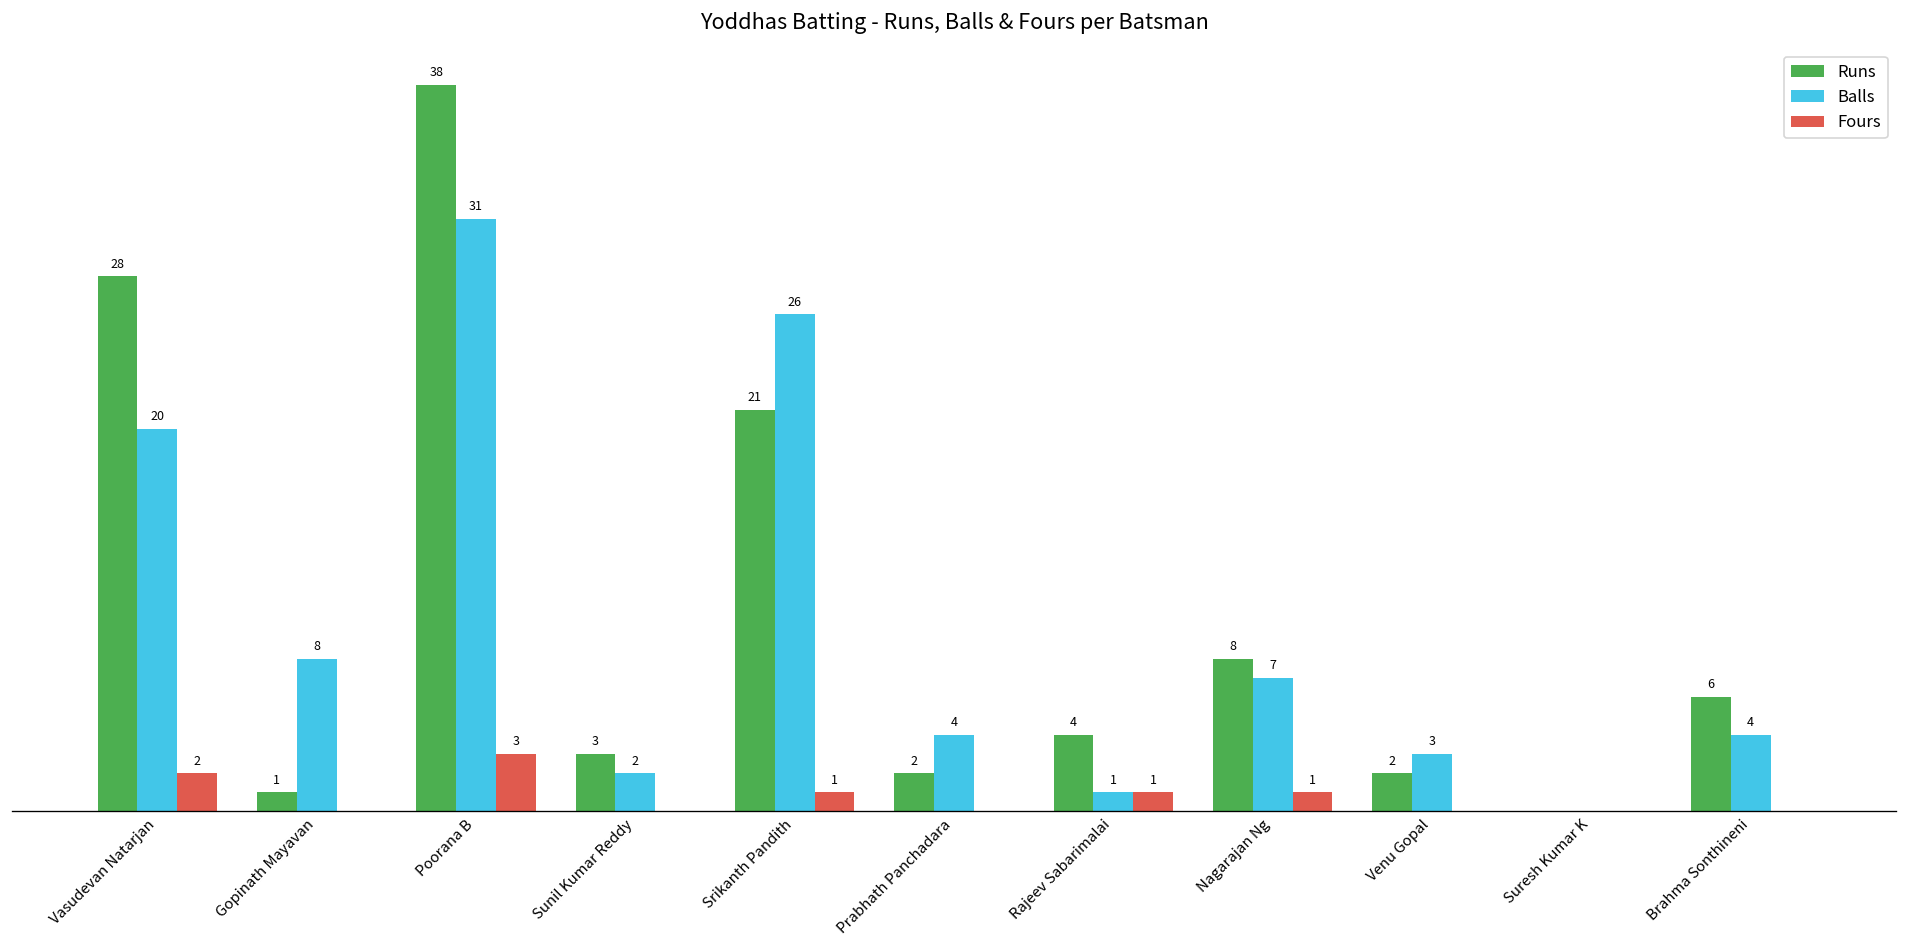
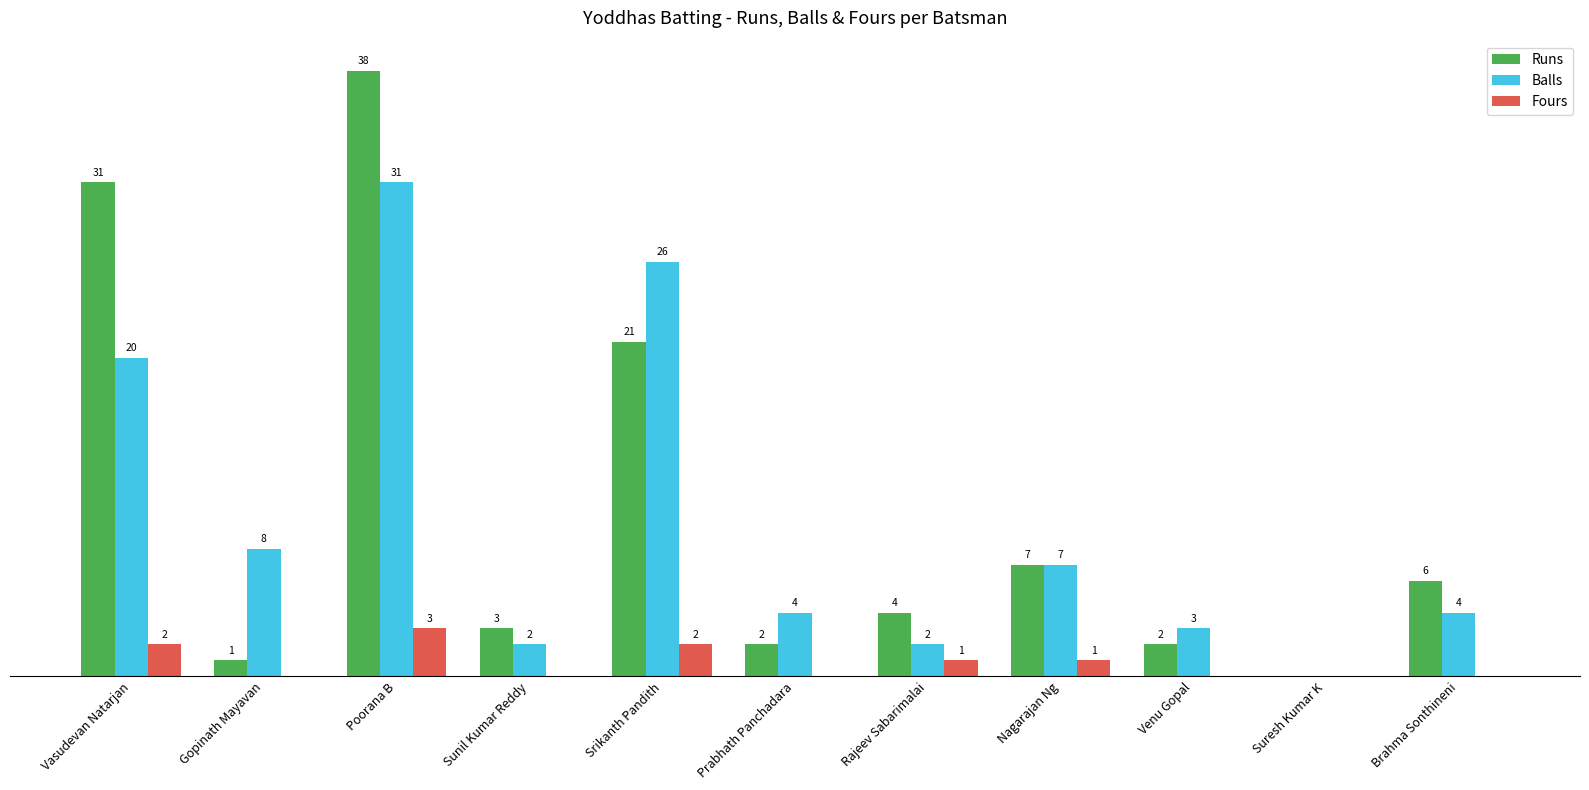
  {
    "Runs": {
-     "Vasudevan Natarjan": 28,
+     "Vasudevan Natarjan": 31,
      "Gopinath Mayavan": 1,
      "Poorana B": 38,
      "Sunil Kumar Reddy": 3,
      "Srikanth Pandith": 21,
      "Prabhath Panchadara": 2,
      "Rajeev Sabarimalai": 4,
-     "Nagarajan Ng": 8,
+     "Nagarajan Ng": 7,
      "Venu Gopal": 2,
      "Brahma Sonthineni": 6
    },
    "Balls": {
      "Vasudevan Natarjan": 20,
      "Gopinath Mayavan": 8,
      "Poorana B": 31,
      "Sunil Kumar Reddy": 2,
      "Srikanth Pandith": 26,
      "Prabhath Panchadara": 4,
-     "Rajeev Sabarimalai": 1,
+     "Rajeev Sabarimalai": 2,
      "Nagarajan Ng": 7,
      "Venu Gopal": 3,
      "Brahma Sonthineni": 4
    },
    "Fours": {
      "Vasudevan Natarjan": 2,
      "Poorana B": 3,
-     "Srikanth Pandith": 1,
+     "Srikanth Pandith": 2,
      "Rajeev Sabarimalai": 1,
      "Nagarajan Ng": 1
    }
  }
